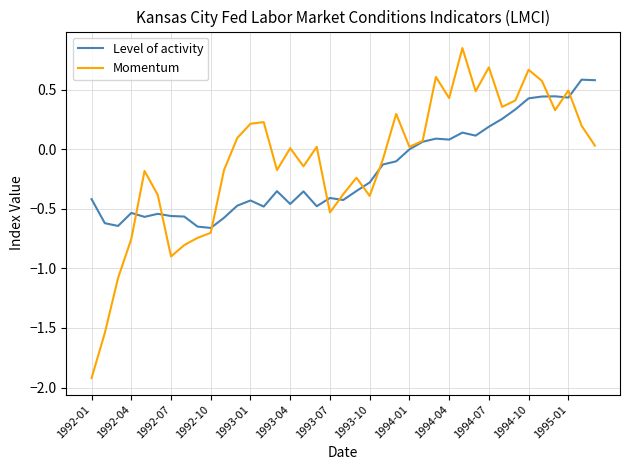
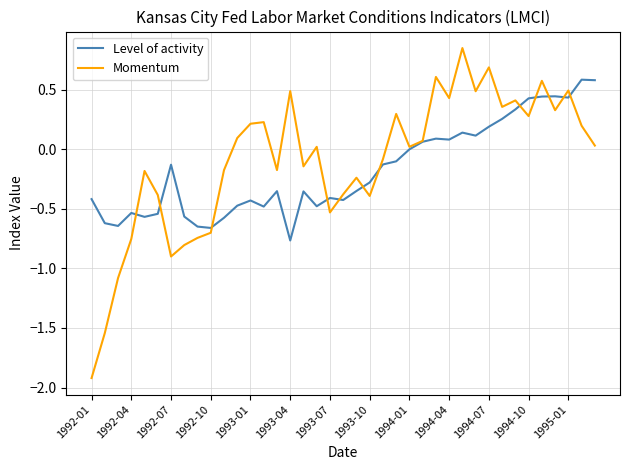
  {
    "Level of activity": {
      "1992-01": -0.42,
      "1992-04": -0.53,
-     "1992-07": -0.56,
+     "1992-07": -0.13,
      "1992-10": -0.66,
      "1993-01": -0.43,
-     "1993-04": -0.46,
+     "1993-04": -0.77,
      "1993-07": -0.41,
      "1993-10": -0.28,
      "1994-04": 0.08,
      "1994-07": 0.19,
      "1994-10": 0.43,
      "1995-01": 0.43
    },
    "Momentum": {
      "1992-01": -1.92,
      "1992-04": -0.75,
      "1992-07": -0.90,
      "1992-10": -0.70,
      "1993-01": 0.21,
-     "1993-04": 0.01,
+     "1993-04": 0.49,
      "1993-07": -0.53,
      "1993-10": -0.39,
      "1994-04": 0.43,
      "1994-07": 0.69,
-     "1994-10": 0.67,
+     "1994-10": 0.28,
      "1995-01": 0.49
    }
  }
